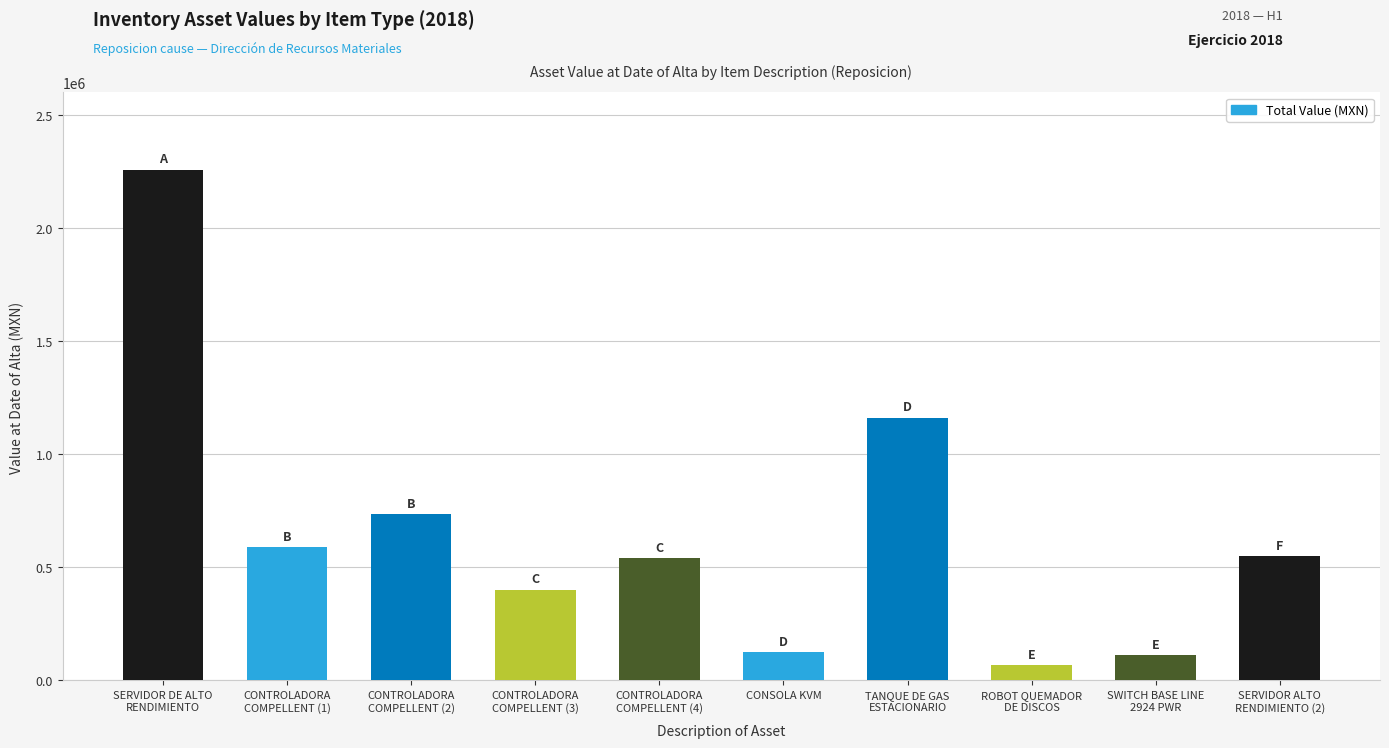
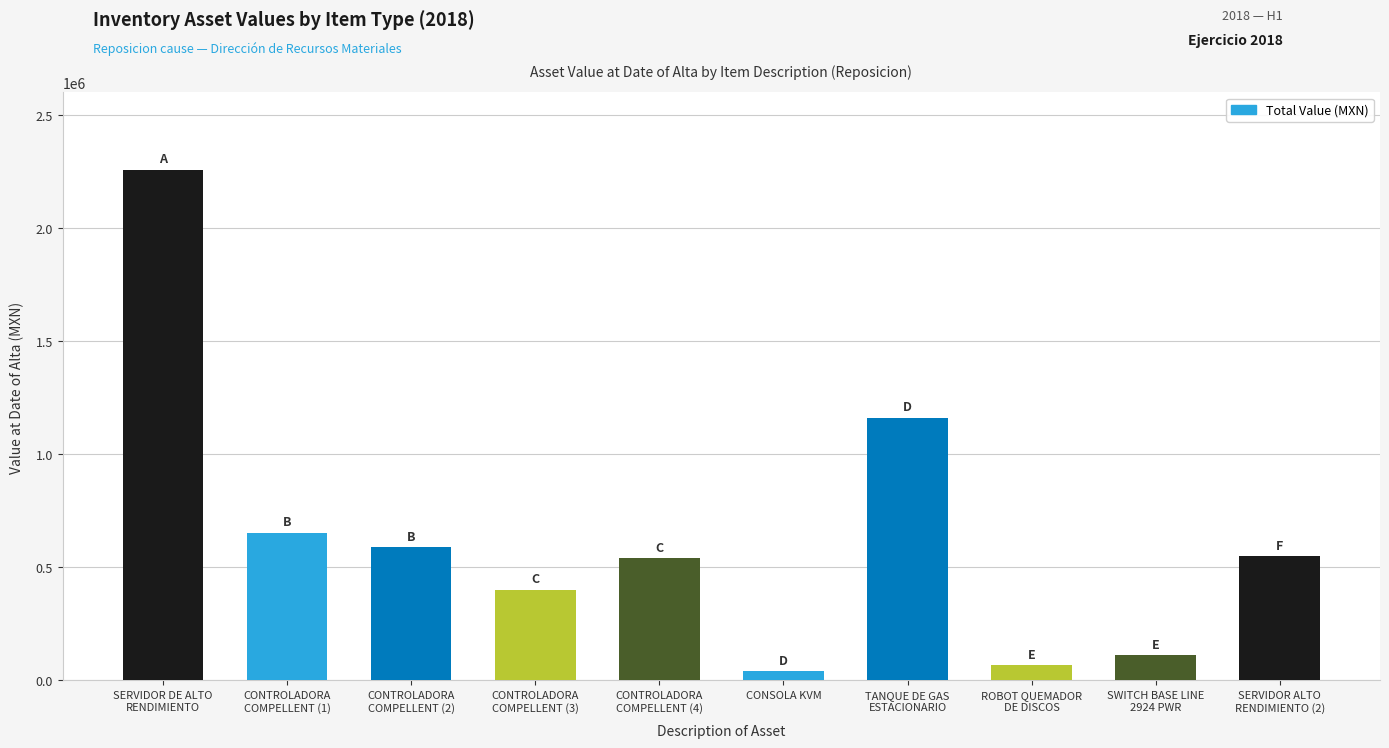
  {
    "SERVIDOR DE ALTO RENDIMIENTO": 2260000,
-   "CONTROLADORA COMPELLENT (1)": 590000,
-   "CONTROLADORA COMPELLENT (2)": 730000,
+   "CONTROLADORA COMPELLENT (1)": 650000,
+   "CONTROLADORA COMPELLENT (2)": 590000,
    "CONTROLADORA COMPELLENT (3)": 400000,
    "CONTROLADORA COMPELLENT (4)": 540000,
-   "CONSOLA KVM": 120000,
+   "CONSOLA KVM": 40000,
    "TANQUE DE GAS ESTACIONARIO": 1160000,
    "ROBOT QUEMADOR DE DISCOS": 70000,
    "SWITCH BASE LINE 2924 PWR": 110000,
    "SERVIDOR ALTO RENDIMIENTO (2)": 550000
  }
